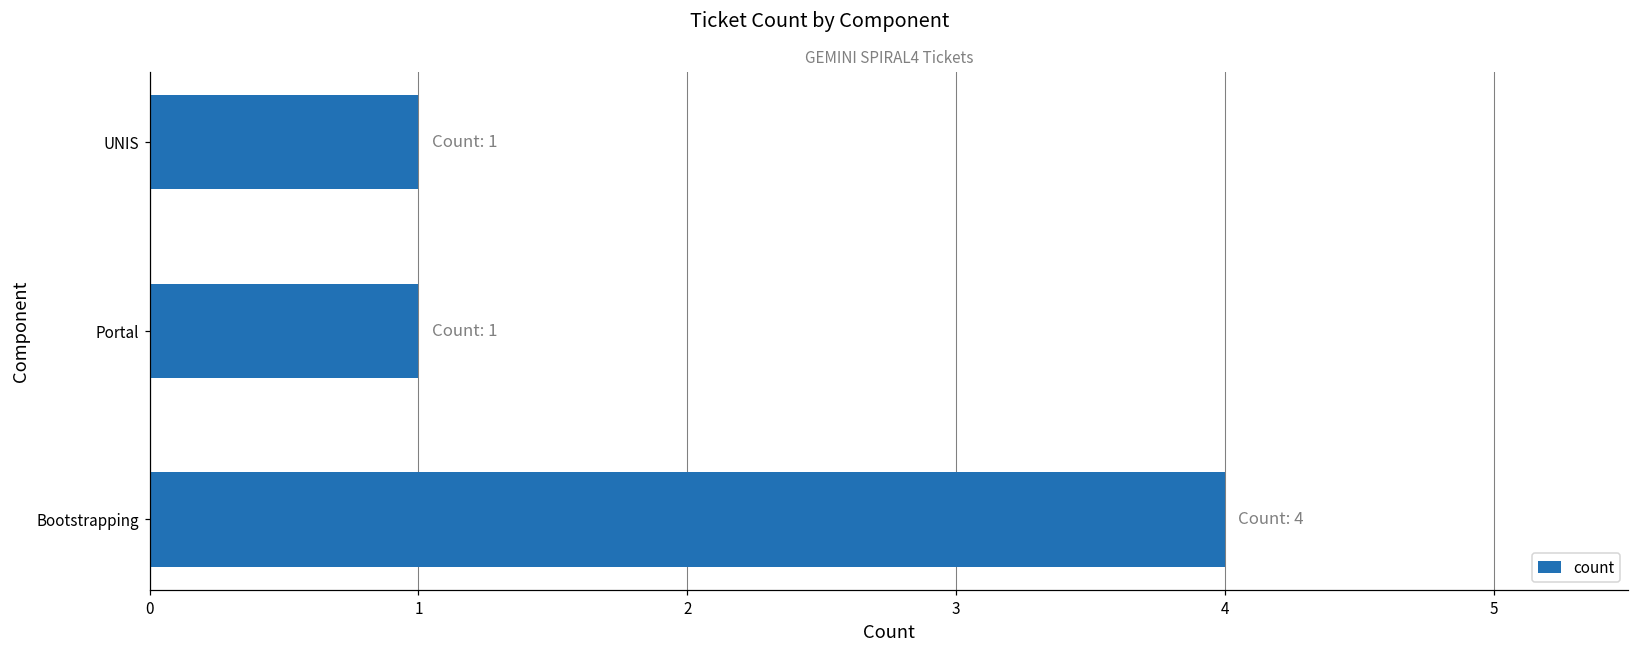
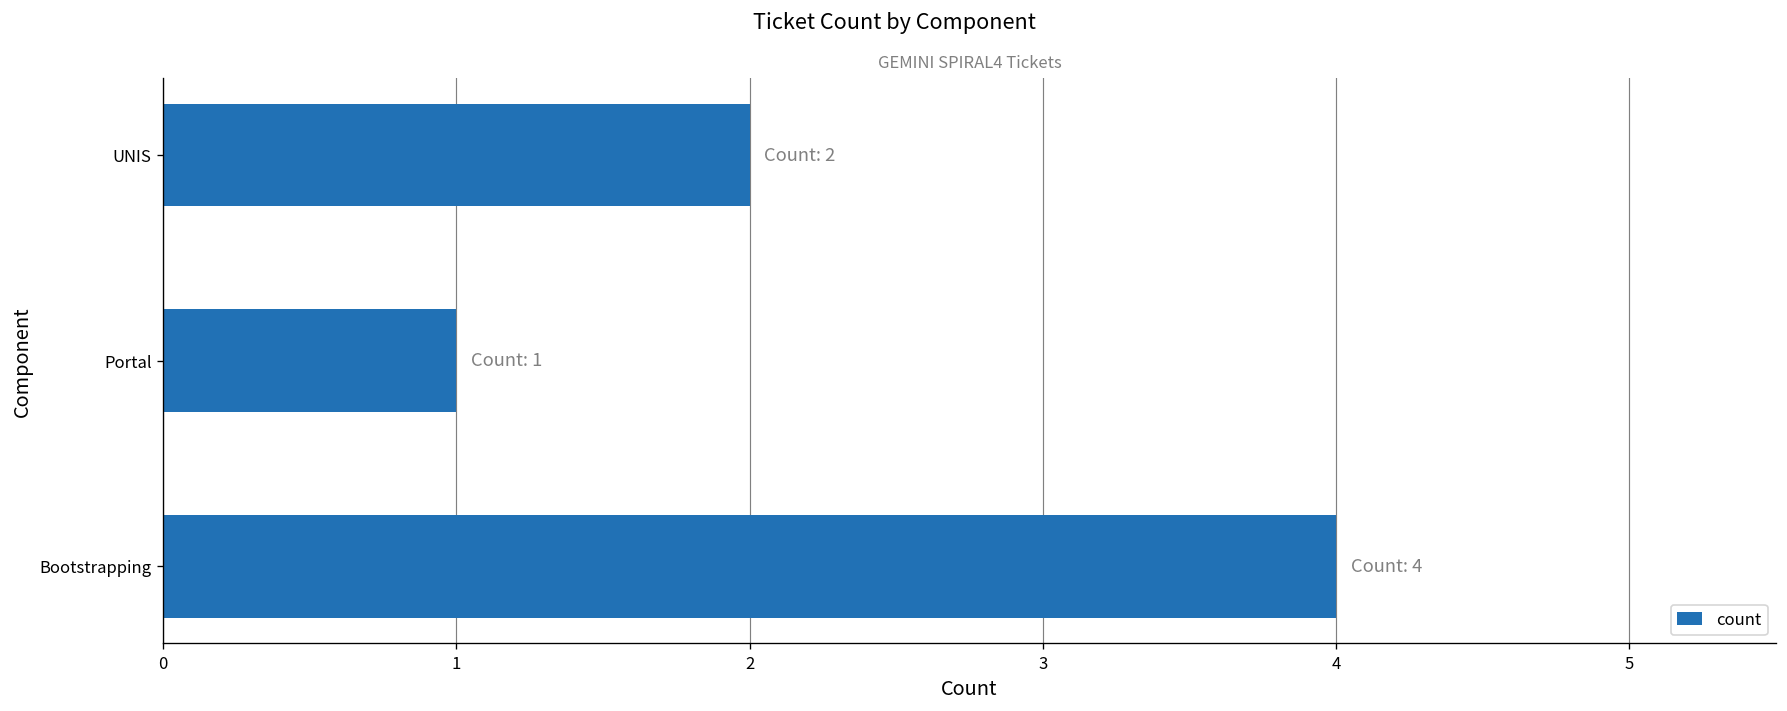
  {
-   "UNIS": 1,
+   "UNIS": 2,
    "Portal": 1,
    "Bootstrapping": 4
  }
